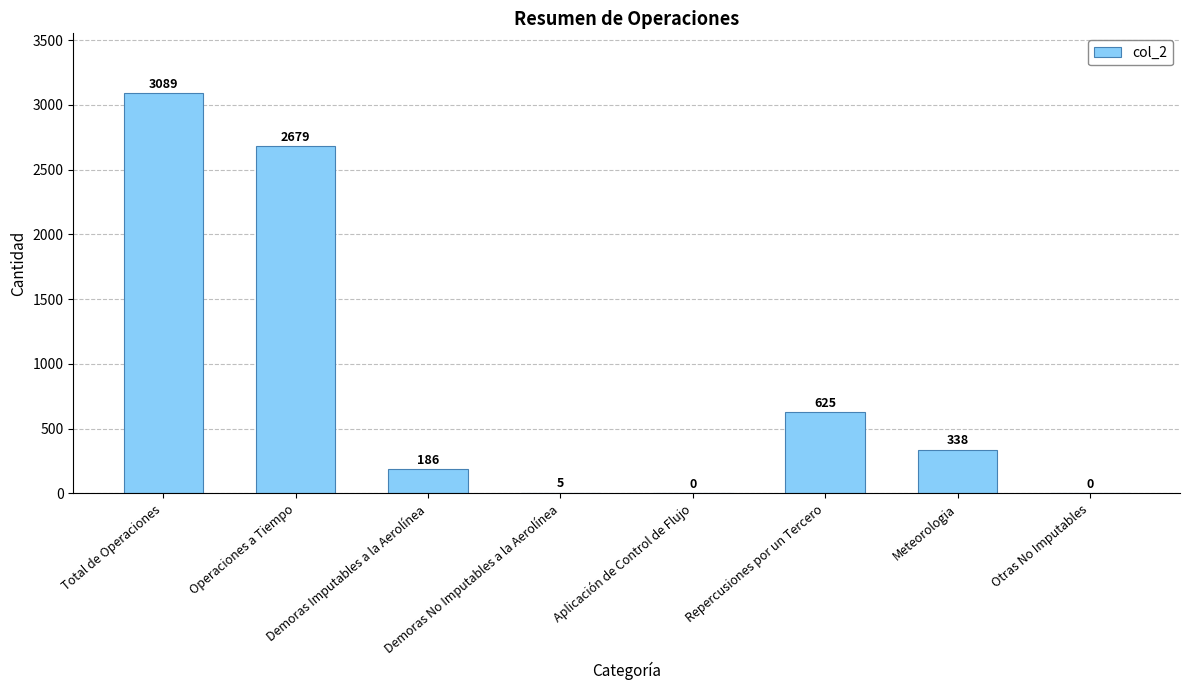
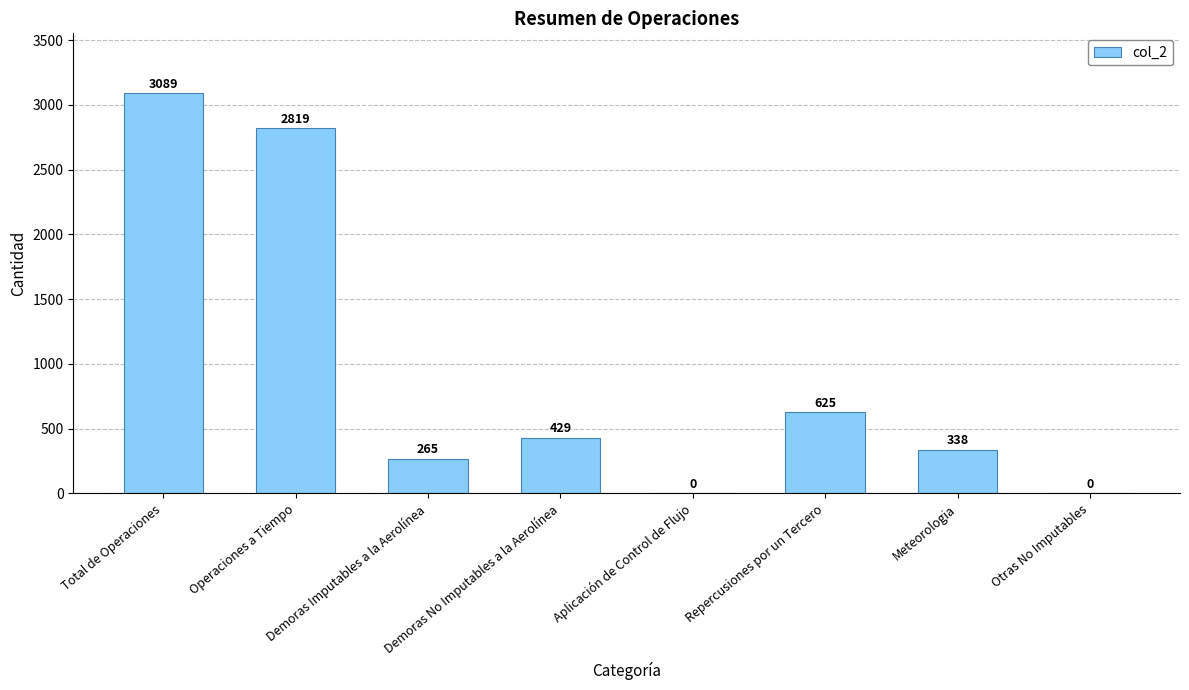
  {
    "Total de Operaciones": 3089,
-   "Operaciones a Tiempo": 2679,
-   "Demoras Imputables a la Aerolínea": 186,
-   "Demoras No Imputables a la Aerolínea": 5,
+   "Operaciones a Tiempo": 2819,
+   "Demoras Imputables a la Aerolínea": 265,
+   "Demoras No Imputables a la Aerolínea": 429,
    "Aplicación de Control de Flujo": 0,
    "Repercusiones por un Tercero": 625,
    "Meteorologia": 338,
    "Otras No Imputables": 0
  }
